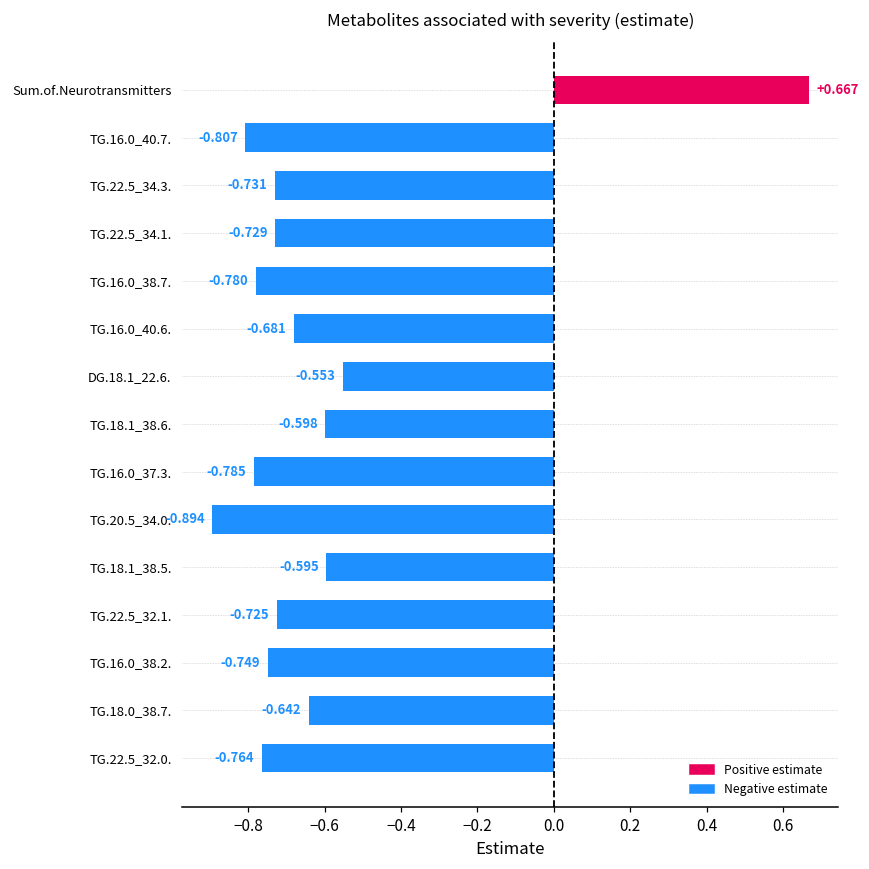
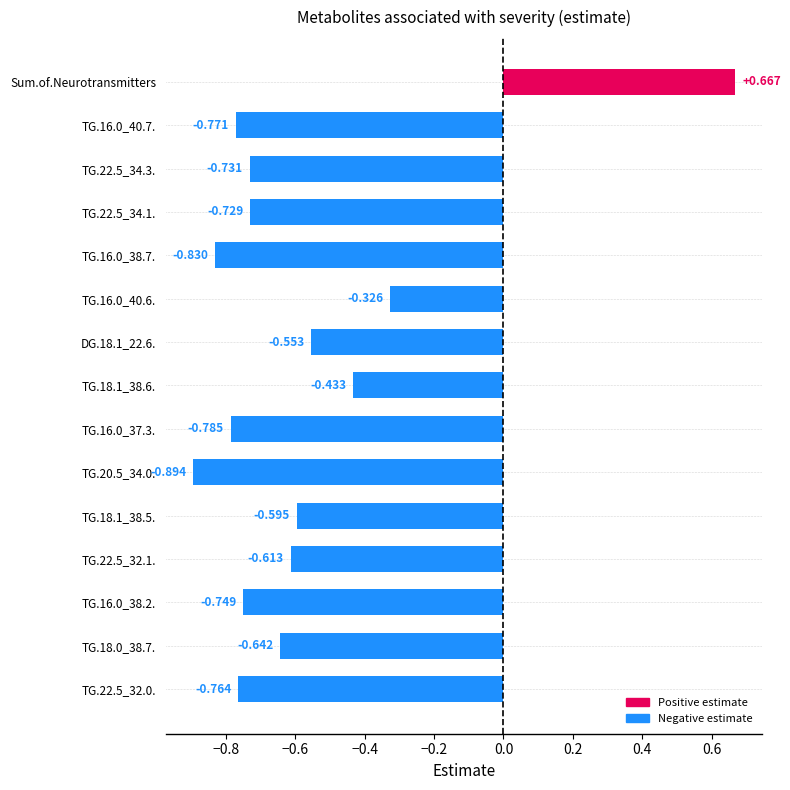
  {
    "Sum.of.Neurotransmitters": "+0.667",
-   "TG.16.0_40.7.": "-0.807",
+   "TG.16.0_40.7.": "-0.771",
    "TG.22.5_34.3.": "-0.731",
    "TG.22.5_34.1.": "-0.729",
-   "TG.16.0_38.7.": "-0.780",
-   "TG.16.0_40.6.": "-0.681",
+   "TG.16.0_38.7.": "-0.830",
+   "TG.16.0_40.6.": "-0.326",
    "DG.18.1_22.6.": "-0.553",
-   "TG.18.1_38.6.": "-0.598",
+   "TG.18.1_38.6.": "-0.433",
    "TG.16.0_37.3.": "-0.785",
    "TG.20.5_34.0.": "-0.894",
    "TG.18.1_38.5.": "-0.595",
-   "TG.22.5_32.1.": "-0.725",
+   "TG.22.5_32.1.": "-0.613",
    "TG.16.0_38.2.": "-0.749",
    "TG.18.0_38.7.": "-0.642",
    "TG.22.5_32.0.": "-0.764"
  }
